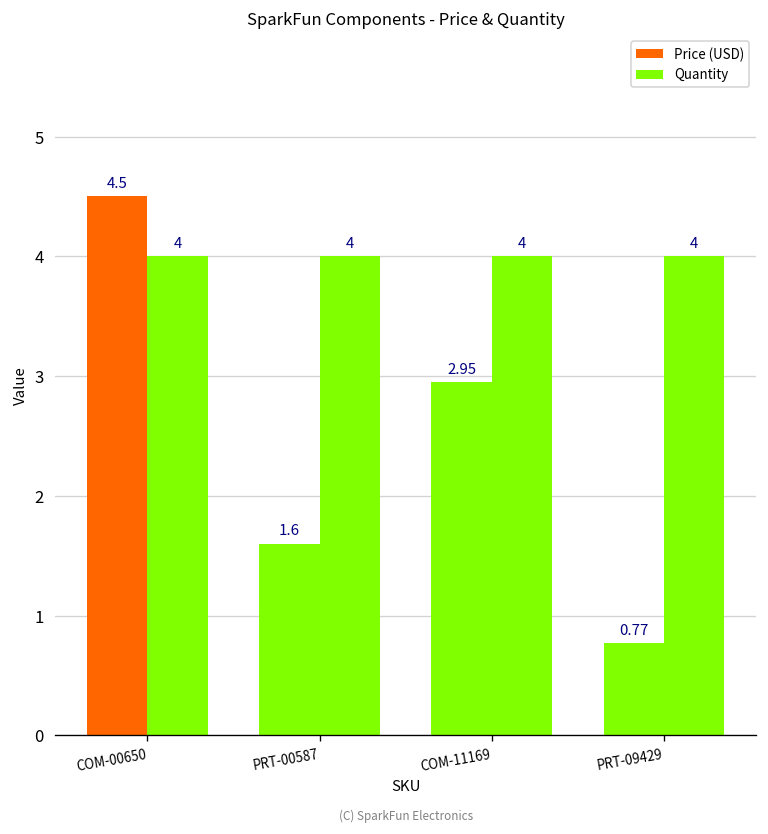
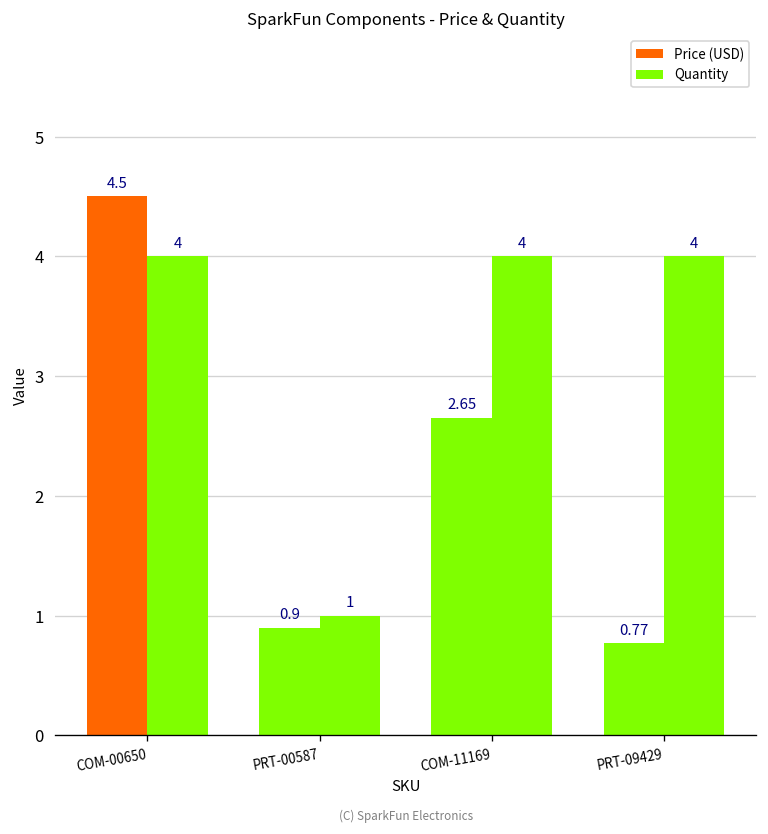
  {
    "Price (USD)": {
      "COM-00650": 4.5,
-     "PRT-00587": 1.6,
-     "COM-11169": 2.95,
+     "PRT-00587": 0.9,
+     "COM-11169": 2.65,
      "PRT-09429": 0.77
    },
    "Quantity": {
      "COM-00650": 4,
-     "PRT-00587": 4,
+     "PRT-00587": 1,
      "COM-11169": 4,
      "PRT-09429": 4
    }
  }
